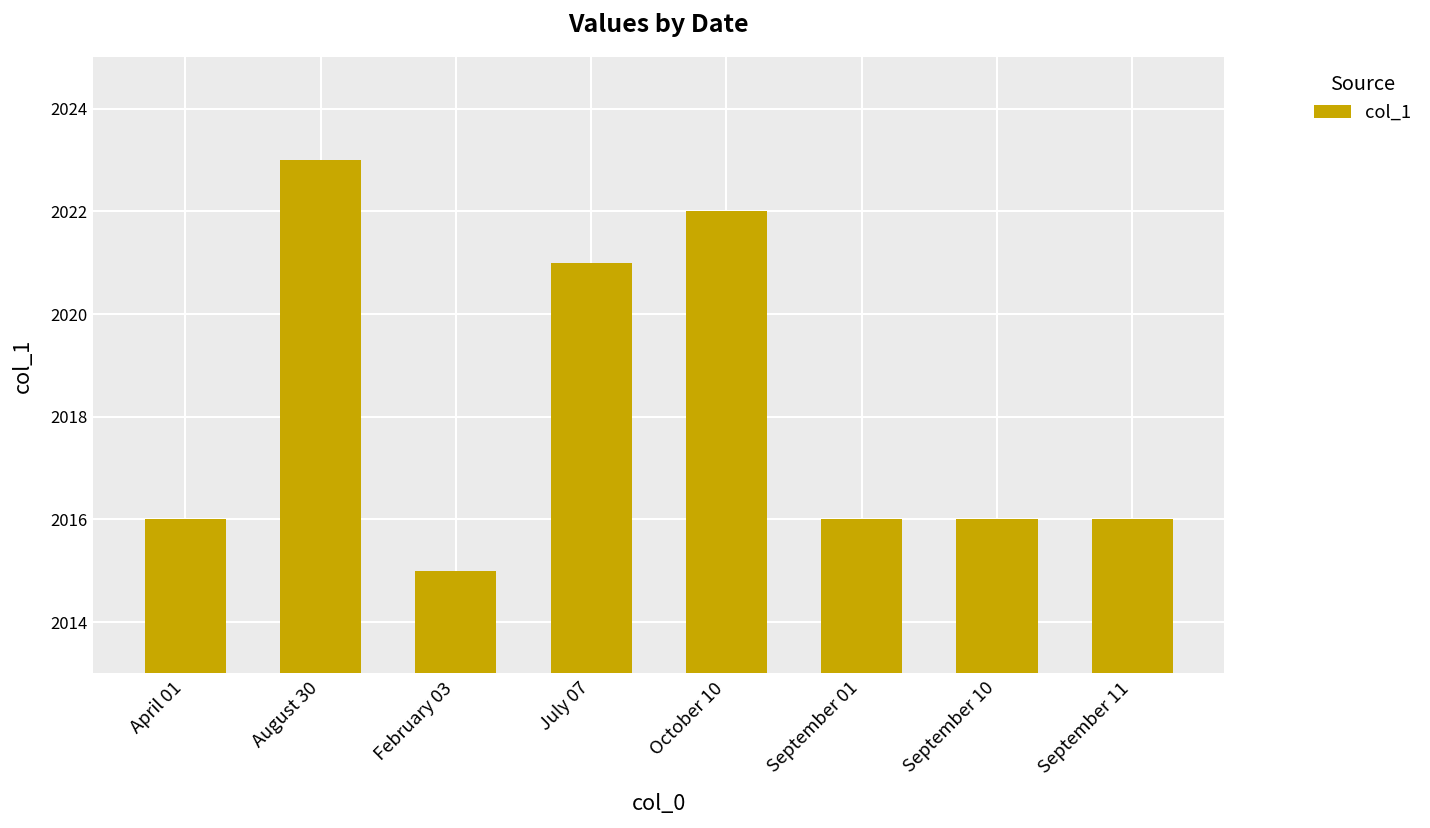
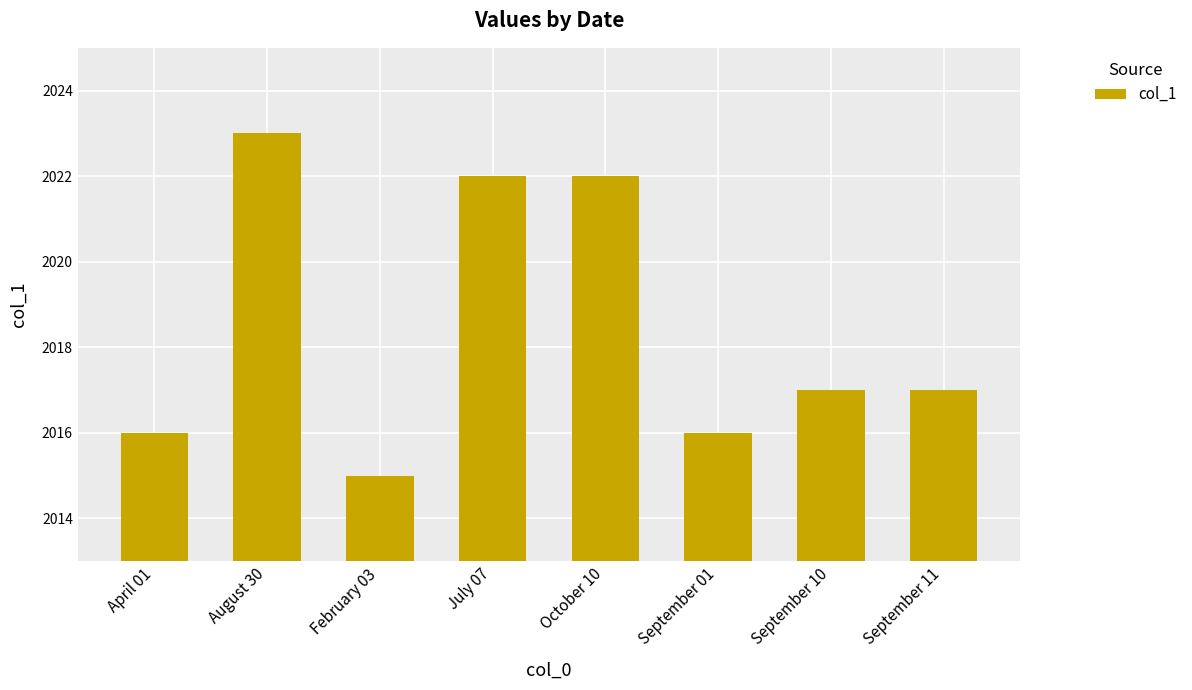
  {
    "April 01": 2016,
    "August 30": 2023,
    "February 03": 2015,
-   "July 07": 2021,
+   "July 07": 2022,
    "October 10": 2022,
    "September 01": 2016,
-   "September 10": 2016,
-   "September 11": 2016
+   "September 10": 2017,
+   "September 11": 2017
  }
